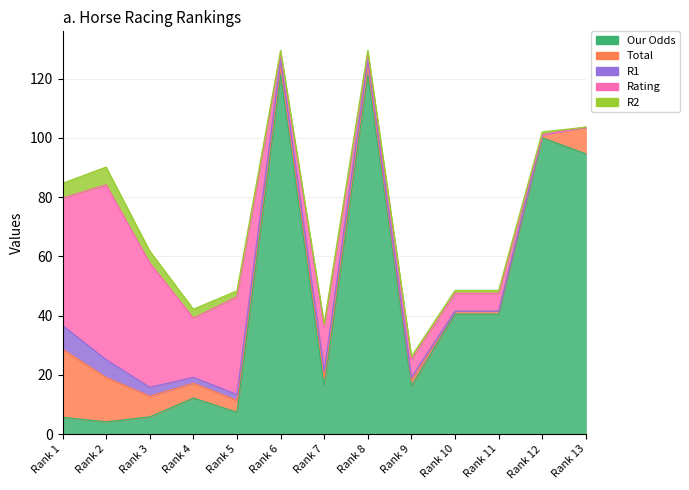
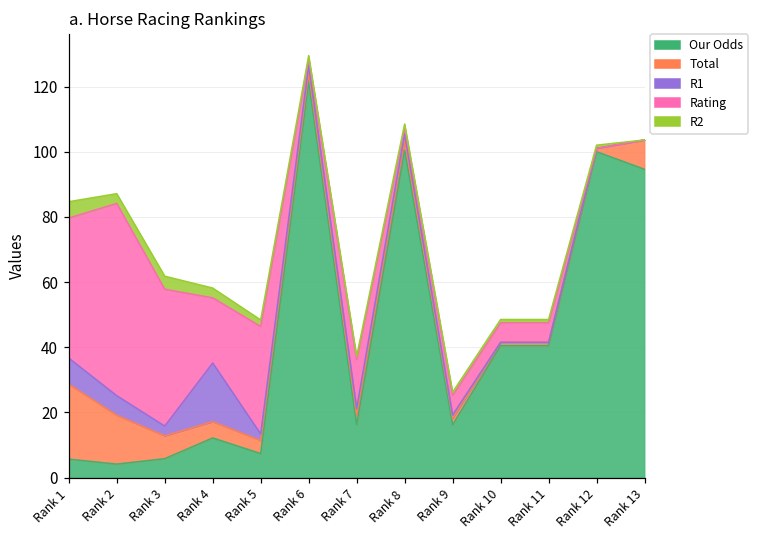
  {
    "Our Odds": {
      "Rank 1": 6,
      "Rank 2": 4,
      "Rank 3": 6,
      "Rank 4": 12,
      "Rank 5": 7,
      "Rank 6": 122,
      "Rank 7": 16,
-     "Rank 8": 122,
+     "Rank 8": 101,
      "Rank 9": 16,
      "Rank 10": 41,
      "Rank 11": 41,
      "Rank 12": 100,
      "Rank 13": 95
    },
    "Total": {
      "Rank 1": 23,
      "Rank 2": 15,
      "Rank 3": 7,
      "Rank 4": 5,
      "Rank 5": 4,
      "Rank 6": 3,
      "Rank 7": 3,
      "Rank 8": 3,
      "Rank 9": 2
    },
    "R1": {
      "Rank 1": 8,
      "Rank 2": 6,
      "Rank 3": 3,
-     "Rank 4": 2,
+     "Rank 4": 18,
      "Rank 5": 2,
      "Rank 6": 2,
      "Rank 7": 2,
      "Rank 8": 2,
      "Rank 9": 1
    },
    "Rating": {
      "Rank 1": 43,
      "Rank 2": 59,
      "Rank 3": 42,
      "Rank 4": 20,
      "Rank 5": 33,
      "Rank 6": 2,
      "Rank 7": 15,
      "Rank 8": 2,
      "Rank 9": 6,
      "Rank 10": 6,
      "Rank 11": 6
    },
    "R2": {
      "Rank 1": 5,
-     "Rank 2": 6,
+     "Rank 2": 3,
      "Rank 3": 4,
      "Rank 4": 3,
      "Rank 5": 2,
      "Rank 6": 1,
      "Rank 7": 1,
      "Rank 8": 1,
      "Rank 9": 1,
      "Rank 10": 1,
      "Rank 11": 1,
      "Rank 12": 1
    }
  }
